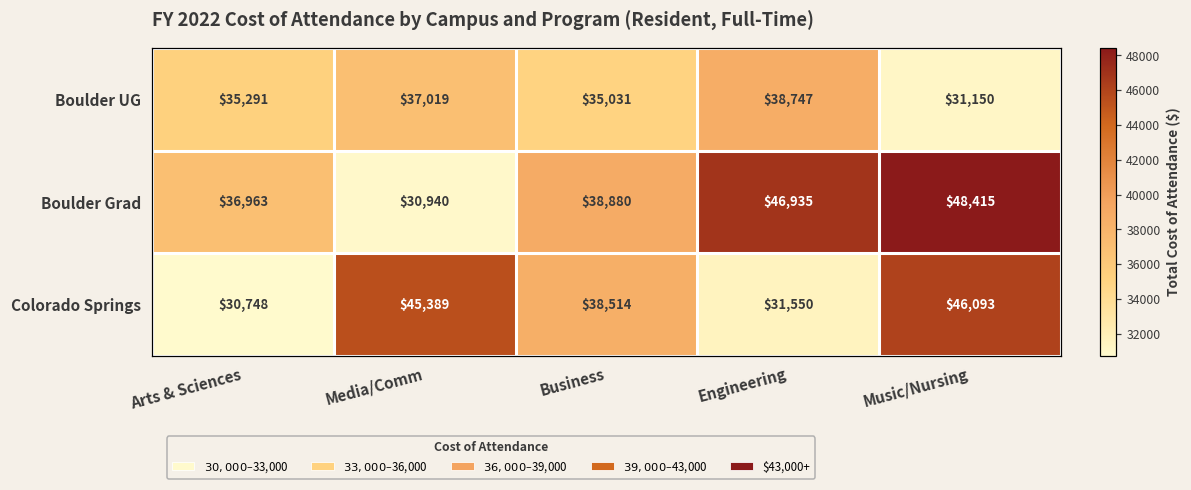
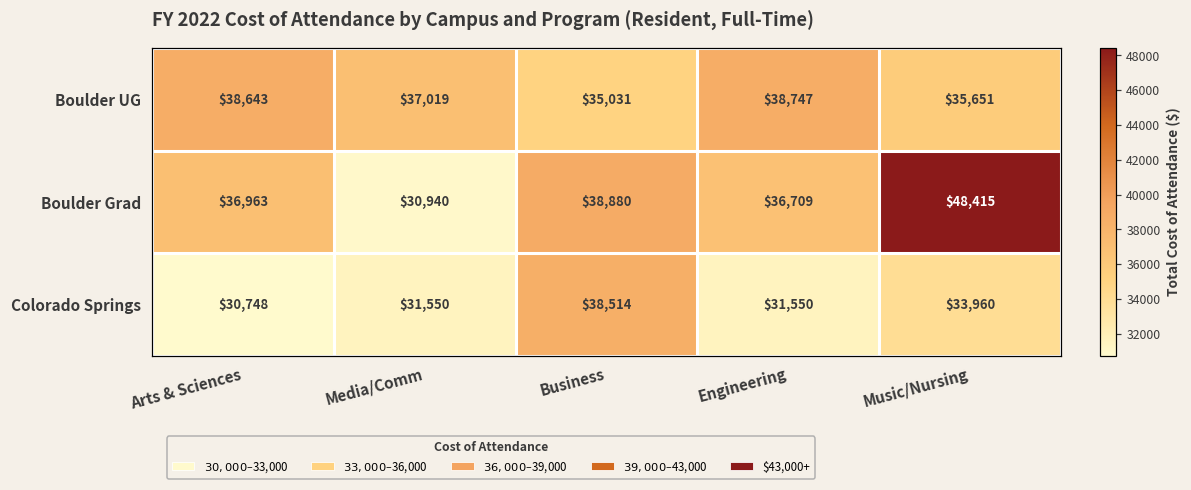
  {
    "Boulder UG": {
-     "Arts & Sciences": "$35,291",
+     "Arts & Sciences": "$38,643",
      "Media/Comm": "$37,019",
      "Business": "$35,031",
      "Engineering": "$38,747",
-     "Music/Nursing": "$31,150"
+     "Music/Nursing": "$35,651"
    },
    "Boulder Grad": {
      "Arts & Sciences": "$36,963",
      "Media/Comm": "$30,940",
      "Business": "$38,880",
-     "Engineering": "$46,935",
+     "Engineering": "$36,709",
      "Music/Nursing": "$48,415"
    },
    "Colorado Springs": {
      "Arts & Sciences": "$30,748",
-     "Media/Comm": "$45,389",
+     "Media/Comm": "$31,550",
      "Business": "$38,514",
      "Engineering": "$31,550",
-     "Music/Nursing": "$46,093"
+     "Music/Nursing": "$33,960"
    }
  }
